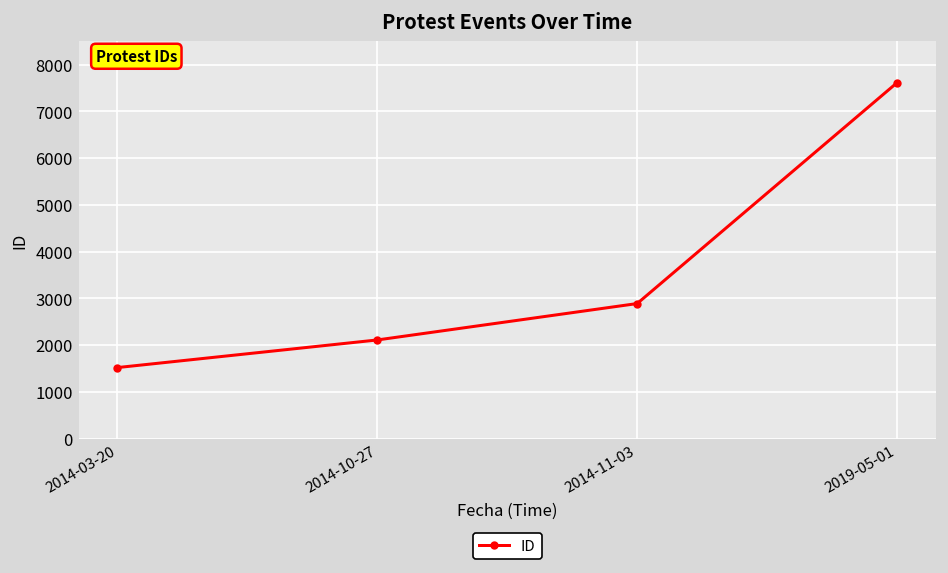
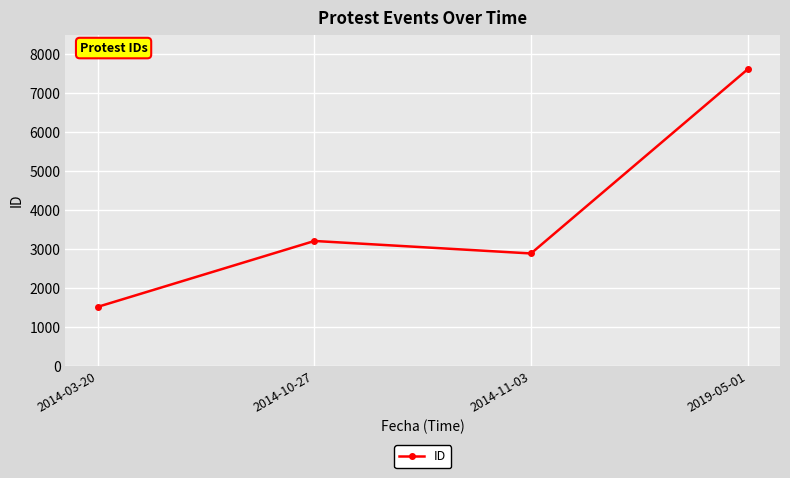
  {
    "2014-03-20": 1500,
-   "2014-10-27": 2100,
+   "2014-10-27": 3200,
    "2014-11-03": 2900,
    "2019-05-01": 7600
  }
